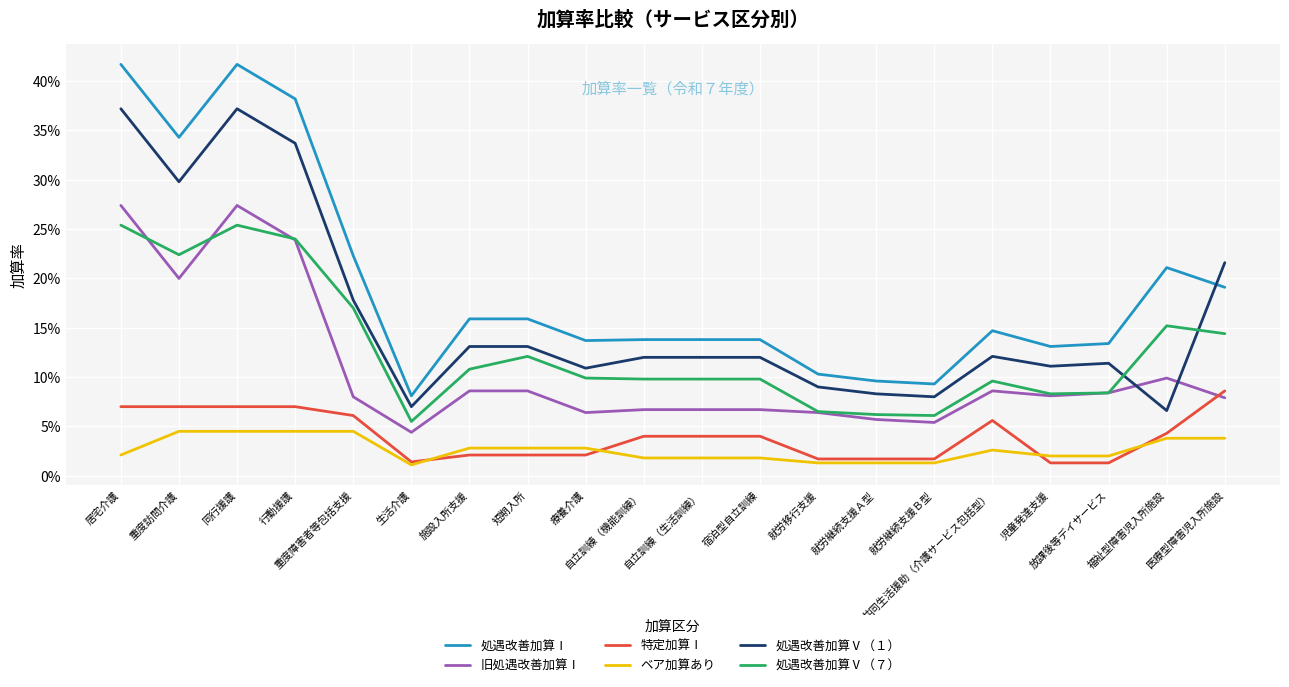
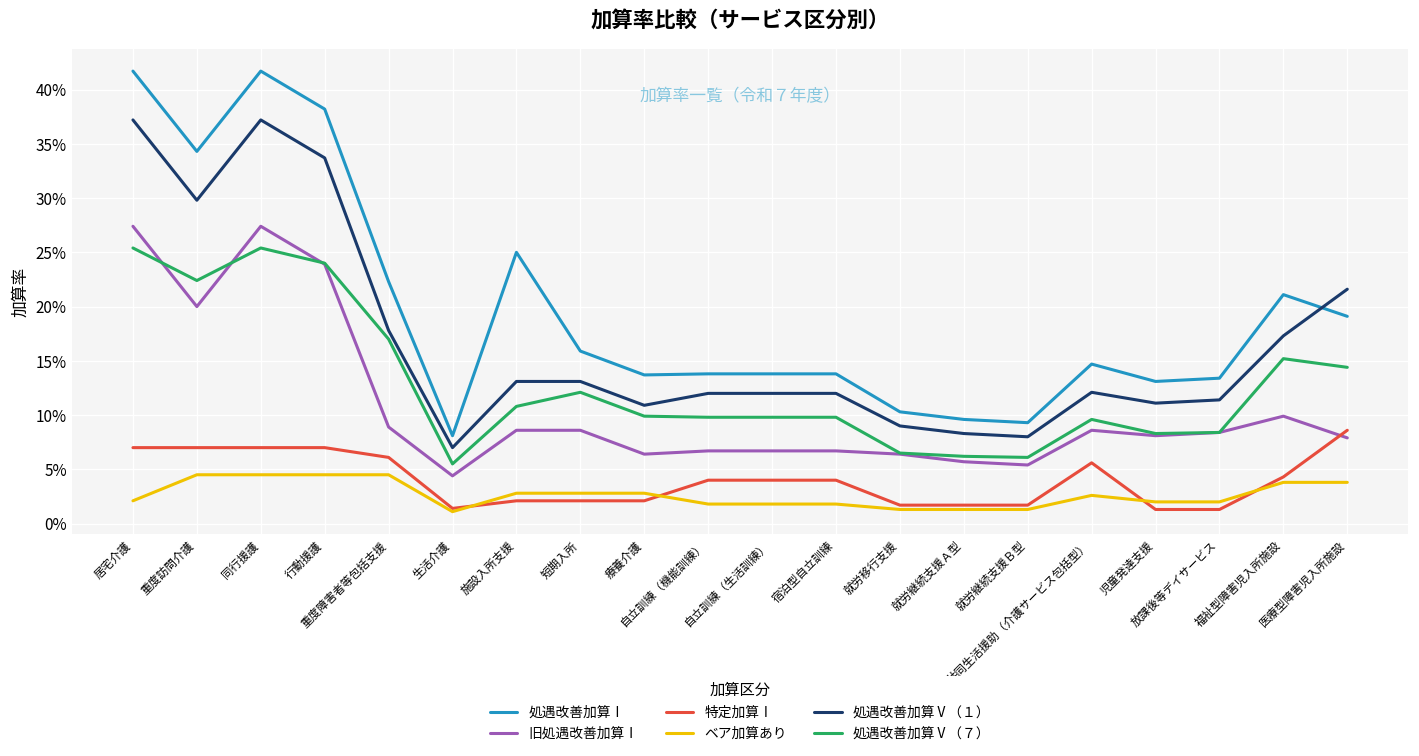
  {
    "処遇改善加算Ⅰ": {
      "居宅介護": "42%",
      "重度訪問介護": "34%",
      "同行援護": "42%",
      "行動援護": "38%",
      "重度障害者等包括支援": "22%",
      "生活介護": "8%",
-     "施設入所支援": "16%",
+     "施設入所支援": "25%",
      "短期入所": "16%",
      "療養介護": "14%",
      "自立訓練（機能訓練）": "14%",
      "自立訓練（生活訓練）": "14%",
      "宿泊型自立訓練": "14%",
      "就労移行支援": "10%",
      "就労継続支援Ａ型": "10%",
      "就労継続支援Ｂ型": "9%",
      "共同生活援助（介護サービス包括型）": "15%",
      "児童発達支援": "13%",
      "放課後等デイサービス": "13%",
      "福祉型障害児入所施設": "21%",
      "医療型障害児入所施設": "19%"
    },
    "旧処遇改善加算Ⅰ": {
      "居宅介護": "27%",
      "重度訪問介護": "20%",
      "同行援護": "27%",
-     "重度障害者等包括支援": "8%",
+     "重度障害者等包括支援": "9%",
      "生活介護": "4%",
      "施設入所支援": "9%",
      "短期入所": "9%",
      "療養介護": "6%",
      "自立訓練（機能訓練）": "7%",
      "自立訓練（生活訓練）": "7%",
      "宿泊型自立訓練": "7%",
      "就労継続支援Ａ型": "6%",
      "就労継続支援Ｂ型": "5%",
      "共同生活援助（介護サービス包括型）": "9%",
      "福祉型障害児入所施設": "10%",
      "医療型障害児入所施設": "8%"
    },
    "特定加算Ⅰ": {
      "居宅介護": "7%",
      "重度訪問介護": "7%",
      "同行援護": "7%",
      "行動援護": "7%",
      "重度障害者等包括支援": "6%",
      "生活介護": "1%",
      "施設入所支援": "2%",
      "短期入所": "2%",
      "療養介護": "2%",
      "自立訓練（機能訓練）": "4%",
      "自立訓練（生活訓練）": "4%",
      "宿泊型自立訓練": "4%",
      "就労移行支援": "2%",
      "就労継続支援Ａ型": "2%",
      "就労継続支援Ｂ型": "2%",
      "共同生活援助（介護サービス包括型）": "6%",
      "児童発達支援": "1%",
      "放課後等デイサービス": "1%",
      "福祉型障害児入所施設": "4%",
      "医療型障害児入所施設": "9%"
    },
    "ベア加算あり": {
      "居宅介護": "2%",
      "重度訪問介護": "5%",
      "同行援護": "5%",
      "行動援護": "5%",
      "重度障害者等包括支援": "5%",
      "生活介護": "1%",
      "施設入所支援": "3%",
      "短期入所": "3%",
      "療養介護": "3%",
      "自立訓練（機能訓練）": "2%",
      "自立訓練（生活訓練）": "2%",
      "宿泊型自立訓練": "2%",
      "就労移行支援": "1%",
      "就労継続支援Ａ型": "1%",
      "就労継続支援Ｂ型": "1%",
      "共同生活援助（介護サービス包括型）": "3%",
      "児童発達支援": "2%",
      "放課後等デイサービス": "2%",
      "福祉型障害児入所施設": "4%",
      "医療型障害児入所施設": "4%"
    },
    "処遇改善加算Ⅴ（１）": {
      "居宅介護": "37%",
      "重度訪問介護": "30%",
      "同行援護": "37%",
      "行動援護": "34%",
      "重度障害者等包括支援": "18%",
      "生活介護": "7%",
      "施設入所支援": "13%",
      "短期入所": "13%",
      "療養介護": "11%",
      "自立訓練（機能訓練）": "12%",
      "自立訓練（生活訓練）": "12%",
      "宿泊型自立訓練": "12%",
      "就労移行支援": "9%",
      "就労継続支援Ａ型": "8%",
      "就労継続支援Ｂ型": "8%",
      "共同生活援助（介護サービス包括型）": "12%",
      "児童発達支援": "11%",
      "放課後等デイサービス": "11%",
-     "福祉型障害児入所施設": "7%",
+     "福祉型障害児入所施設": "17%",
      "医療型障害児入所施設": "22%"
    },
    "処遇改善加算Ⅴ（７）": {
      "居宅介護": "25%",
      "重度訪問介護": "22%",
      "同行援護": "25%",
      "重度障害者等包括支援": "17%",
      "生活介護": "6%",
      "施設入所支援": "11%",
      "短期入所": "12%",
      "療養介護": "10%",
      "自立訓練（機能訓練）": "10%",
      "自立訓練（生活訓練）": "10%",
      "宿泊型自立訓練": "10%",
      "就労継続支援Ａ型": "6%",
      "就労継続支援Ｂ型": "6%",
      "共同生活援助（介護サービス包括型）": "10%",
      "福祉型障害児入所施設": "15%",
      "医療型障害児入所施設": "14%"
    }
  }
